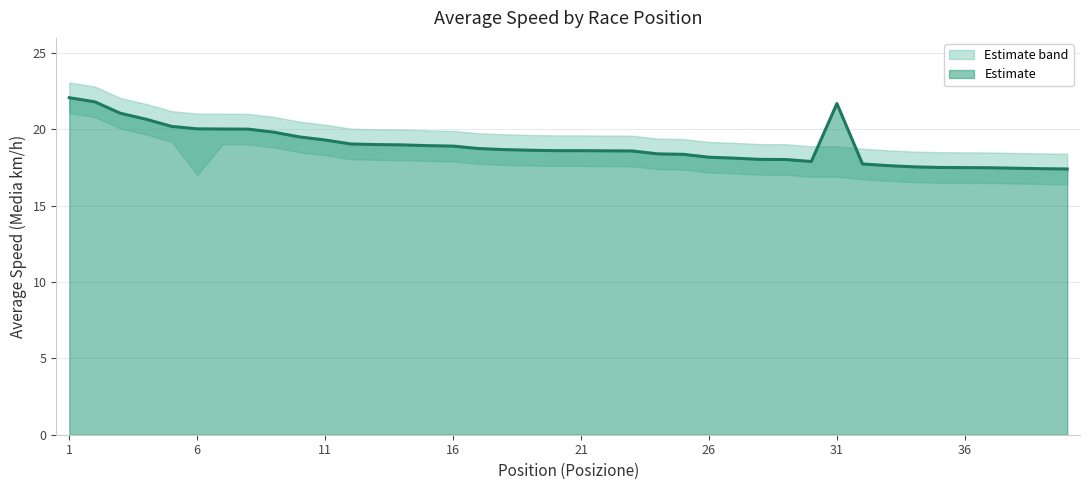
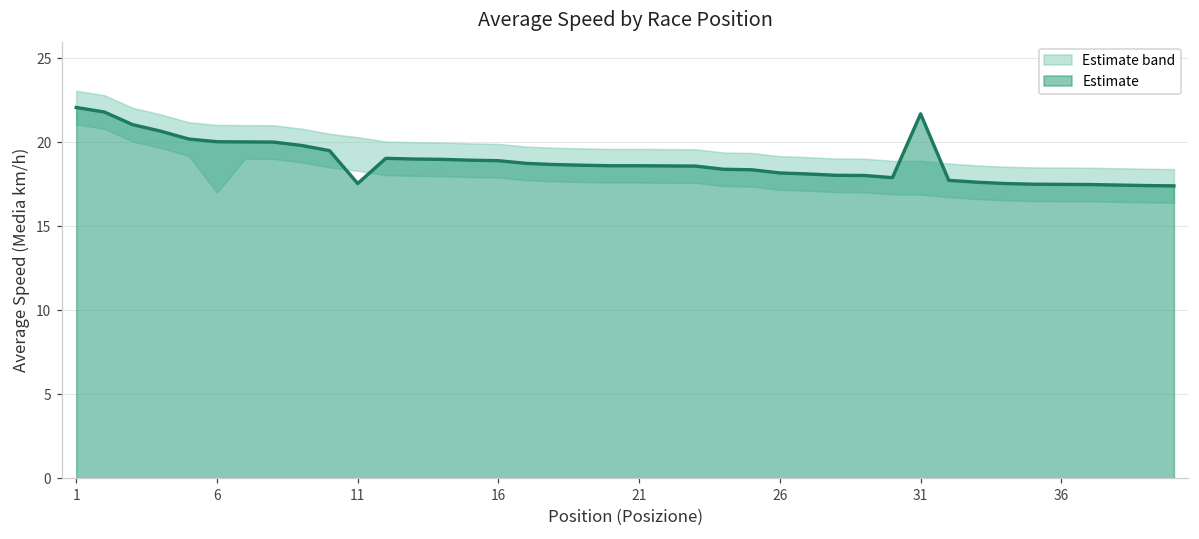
  {
    "Estimate": {
      "1": 22.1,
      "6": 20.0,
-     "11": 19.3,
+     "11": 17.6,
      "16": 18.9,
      "21": 18.6,
      "26": 18.2,
      "31": 21.7,
      "36": 17.5
    }
  }
